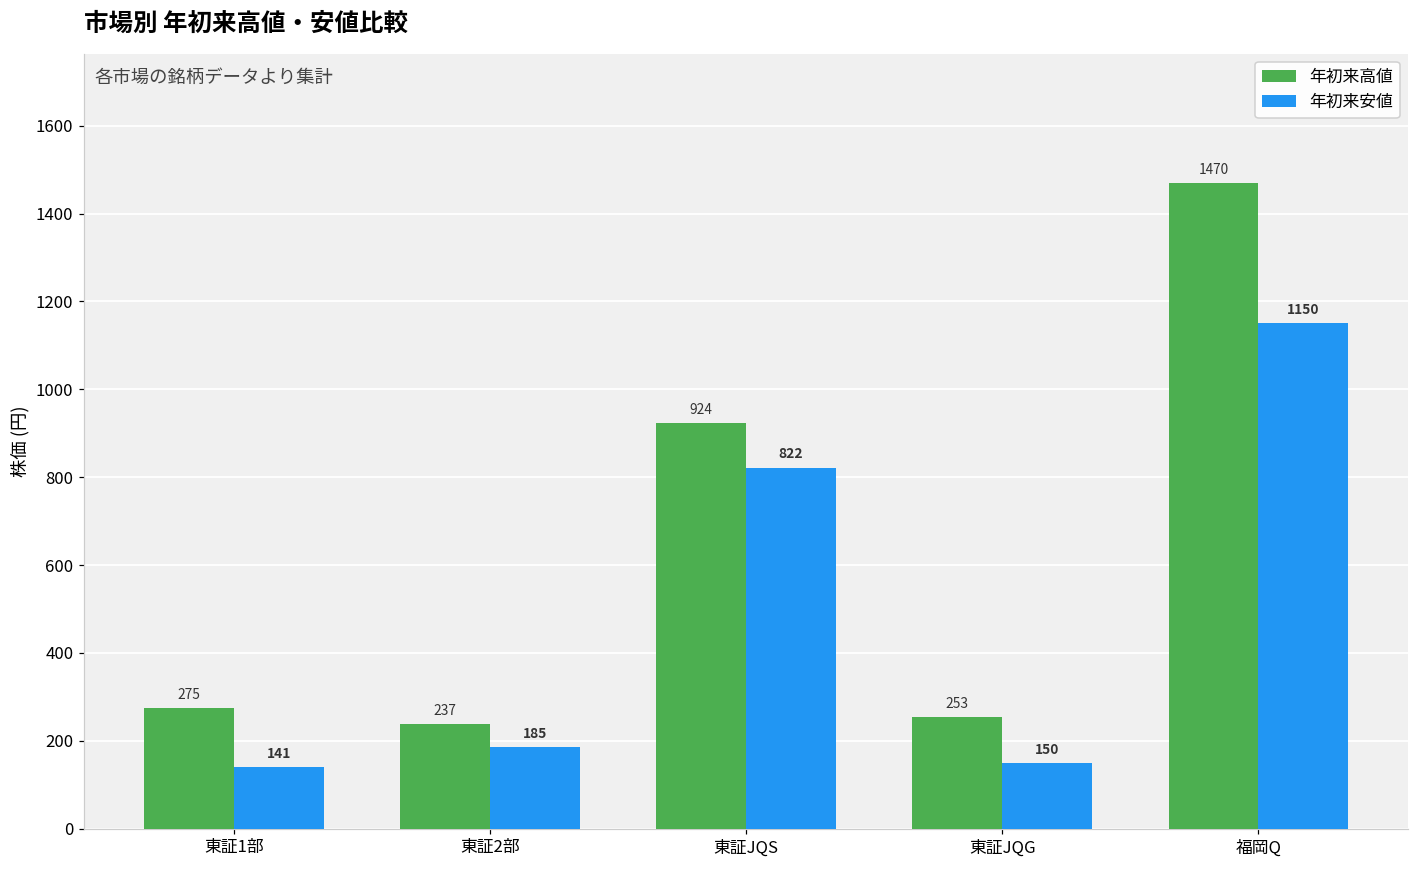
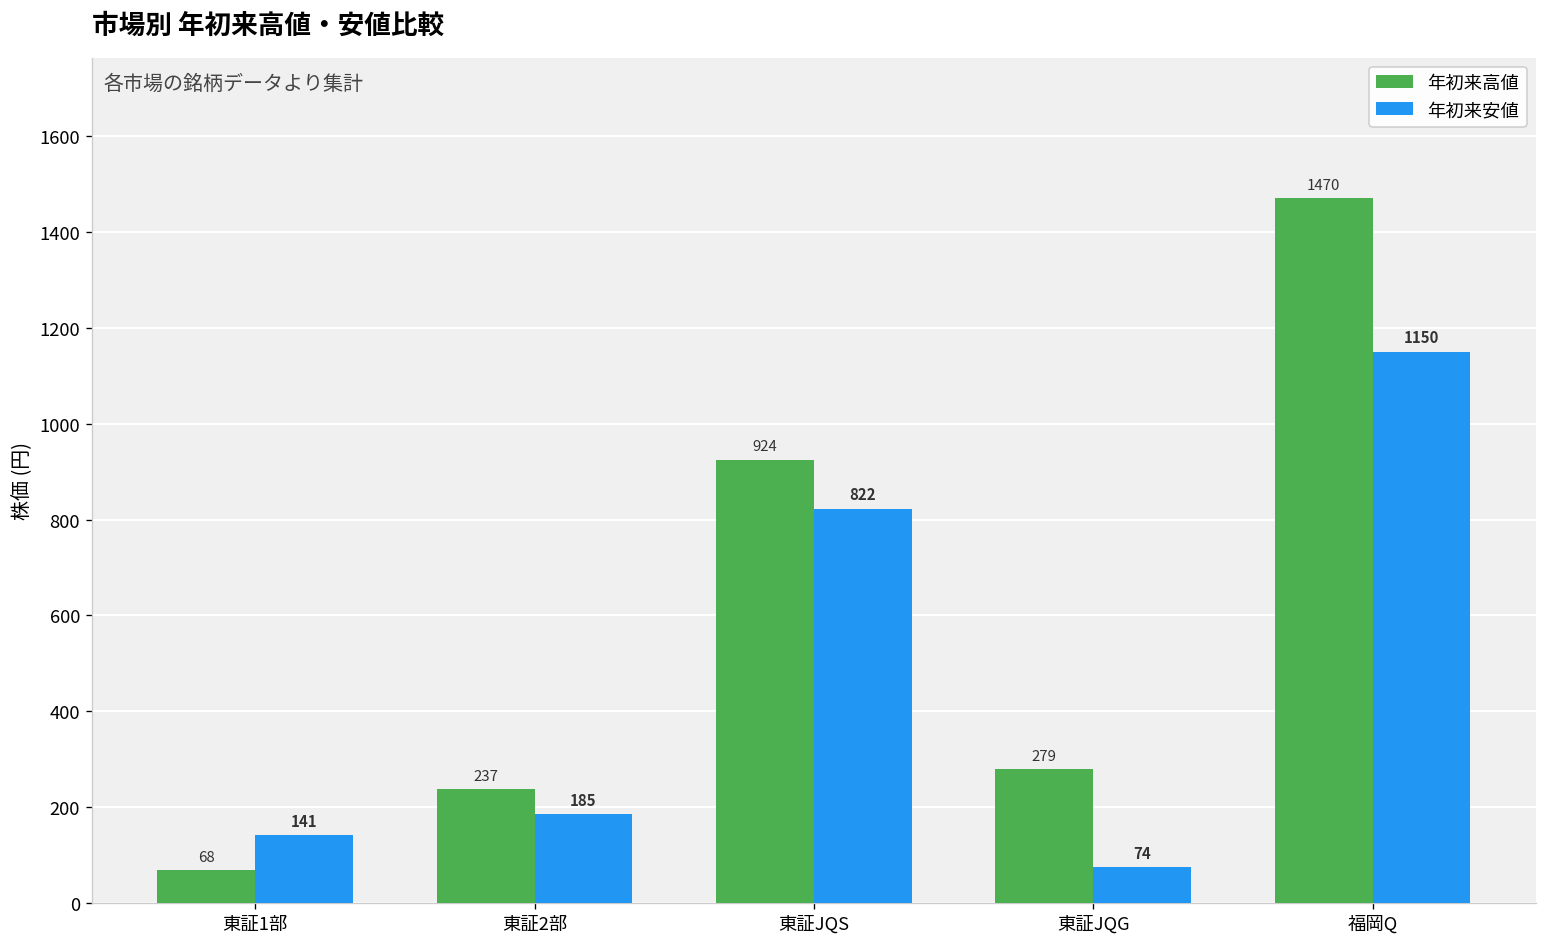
  {
    "年初来高値": {
-     "東証1部": 275,
+     "東証1部": 68,
      "東証2部": 237,
      "東証JQS": 924,
-     "東証JQG": 253,
+     "東証JQG": 279,
      "福岡Q": 1470
    },
    "年初来安値": {
      "東証1部": 141,
      "東証2部": 185,
      "東証JQS": 822,
-     "東証JQG": 150,
+     "東証JQG": 74,
      "福岡Q": 1150
    }
  }
